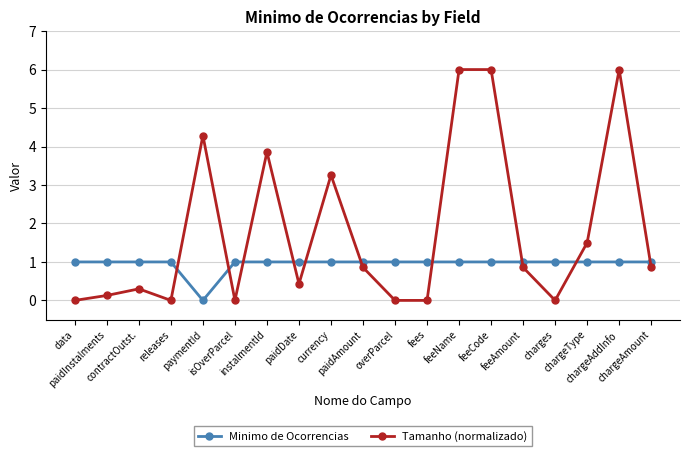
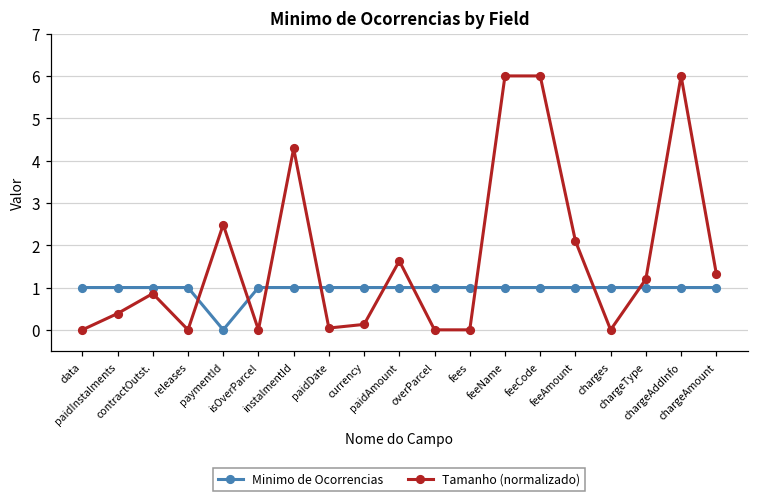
  {
    "Minimo de Ocorrencias": {
      "data": 1.0,
      "paidInstalments": 1.0,
      "contractOutst.": 1.0,
      "releases": 1.0,
      "paymentId": 0.0,
      "isOverParcel": 1.0,
      "instalmentId": 1.0,
      "paidDate": 1.0,
      "currency": 1.0,
      "paidAmount": 1.0,
      "overParcel": 1.0,
      "fees": 1.0,
      "feeName": 1.0,
      "feeCode": 1.0,
      "feeAmount": 1.0,
      "charges": 1.0,
      "chargeType": 1.0,
      "chargeAddInfo": 1.0,
      "chargeAmount": 1.0
    },
    "Tamanho (normalizado)": {
      "data": 0.0,
-     "paidInstalments": 0.1,
-     "contractOutst.": 0.3,
+     "paidInstalments": 0.4,
+     "contractOutst.": 0.9,
      "releases": 0.0,
-     "paymentId": 4.3,
+     "paymentId": 2.5,
      "isOverParcel": 0.0,
-     "instalmentId": 3.9,
-     "paidDate": 0.4,
-     "currency": 3.3,
-     "paidAmount": 0.9,
+     "instalmentId": 4.3,
+     "paidDate": 0.0,
+     "currency": 0.1,
+     "paidAmount": 1.6,
      "overParcel": 0.0,
      "fees": 0.0,
      "feeName": 6.0,
      "feeCode": 6.0,
-     "feeAmount": 0.9,
+     "feeAmount": 2.1,
      "charges": 0.0,
-     "chargeType": 1.5,
+     "chargeType": 1.2,
      "chargeAddInfo": 6.0,
-     "chargeAmount": 0.9
+     "chargeAmount": 1.3
    }
  }
